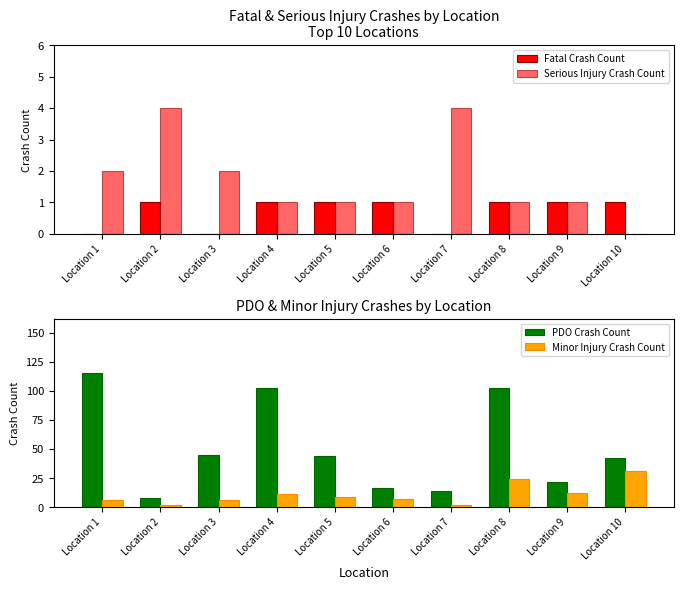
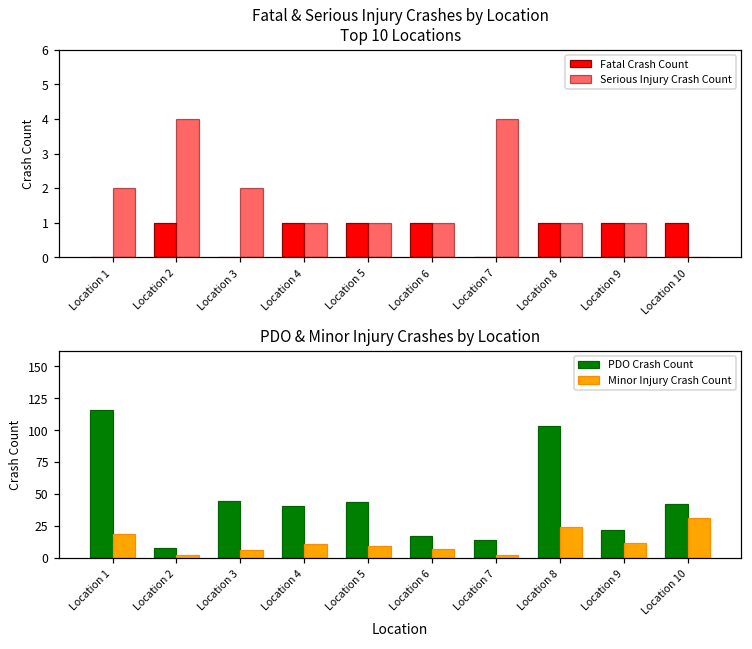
  {
    "PDO & Minor Injury Crashes by Location": {
      "PDO Crash Count": {
        "Location 1": 116,
        "Location 2": 8,
        "Location 3": 45,
-       "Location 4": 103,
+       "Location 4": 41,
        "Location 5": 44,
        "Location 6": 17,
        "Location 7": 14,
        "Location 8": 103,
        "Location 9": 22,
        "Location 10": 42
      },
      "Minor Injury Crash Count": {
-       "Location 1": 6,
+       "Location 1": 19,
        "Location 3": 6,
        "Location 4": 11,
        "Location 5": 9,
        "Location 6": 7,
        "Location 8": 24,
        "Location 9": 12,
        "Location 10": 31
      }
    }
  }
